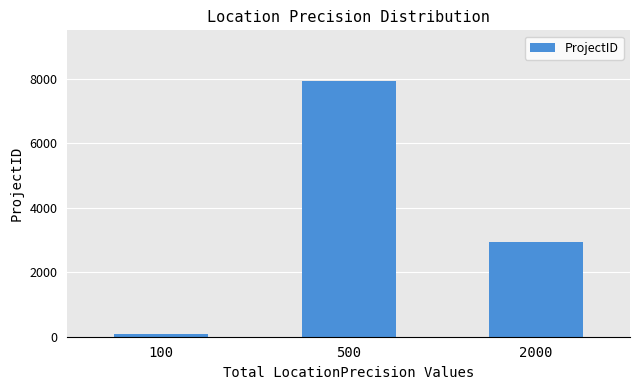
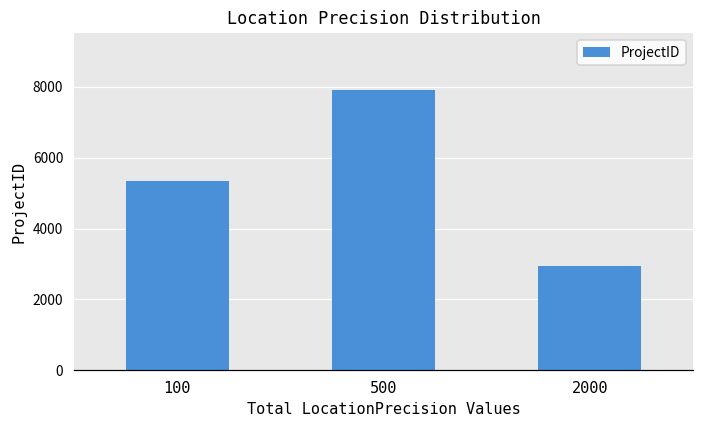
  {
-   "100": 100,
+   "100": 5300,
    "500": 7900,
    "2000": 2900
  }
